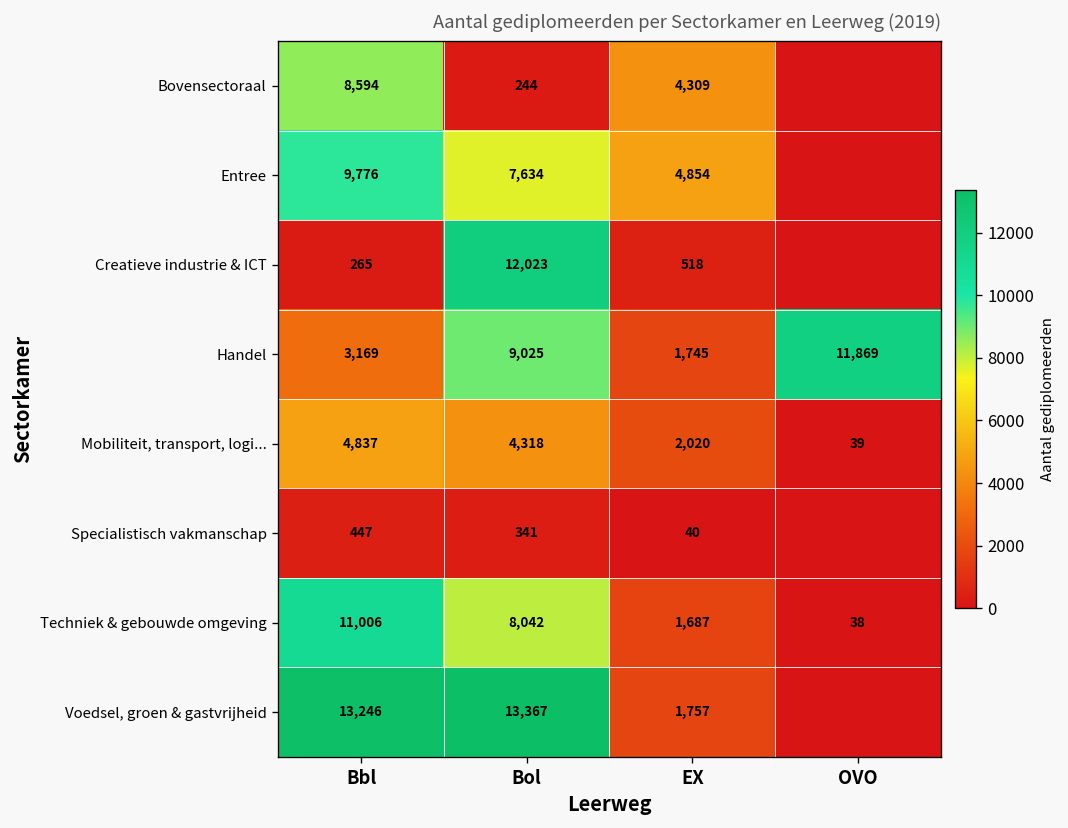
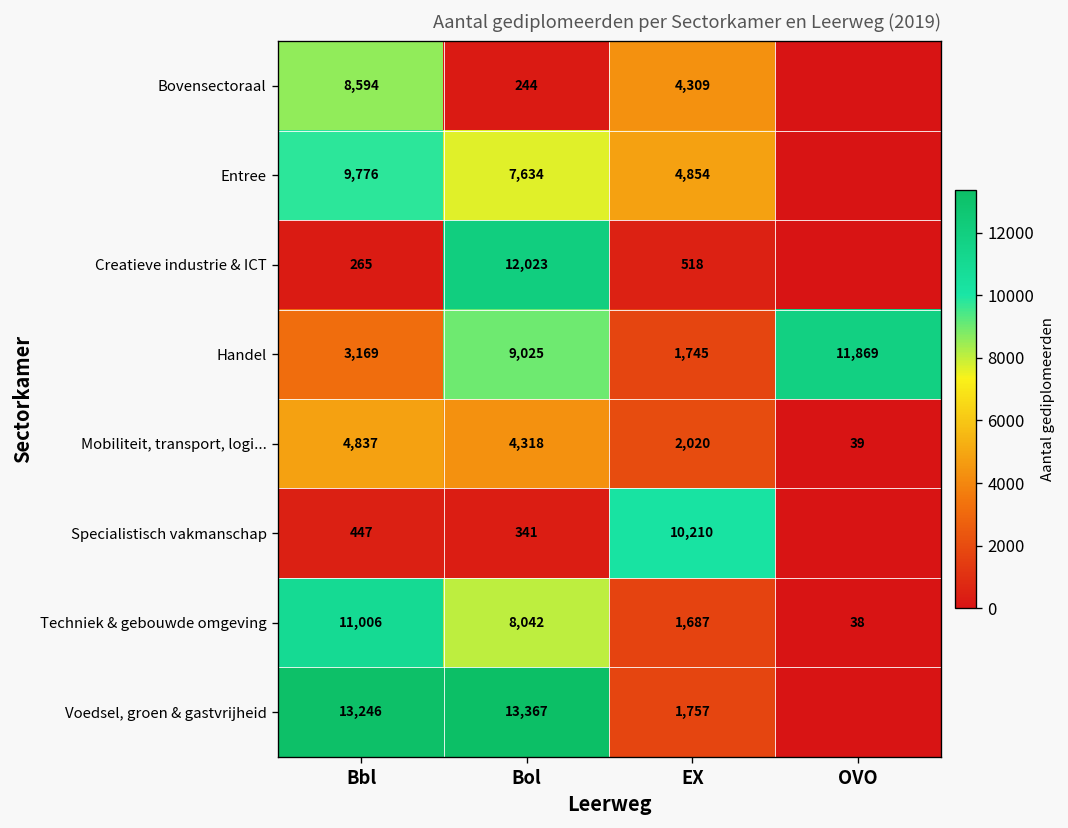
  {
    "Bovensectoraal": {
      "Bbl": "8,594",
      "Bol": "244",
      "EX": "4,309"
    },
    "Entree": {
      "Bbl": "9,776",
      "Bol": "7,634",
      "EX": "4,854"
    },
    "Creatieve industrie & ICT": {
      "Bbl": "265",
      "Bol": "12,023",
      "EX": "518"
    },
    "Handel": {
      "Bbl": "3,169",
      "Bol": "9,025",
      "EX": "1,745",
      "OVO": "11,869"
    },
    "Mobiliteit, transport, logi...": {
      "Bbl": "4,837",
      "Bol": "4,318",
      "EX": "2,020",
      "OVO": "39"
    },
    "Specialistisch vakmanschap": {
      "Bbl": "447",
      "Bol": "341",
-     "EX": "40"
+     "EX": "10,210"
    },
    "Techniek & gebouwde omgeving": {
      "Bbl": "11,006",
      "Bol": "8,042",
      "EX": "1,687",
      "OVO": "38"
    },
    "Voedsel, groen & gastvrijheid": {
      "Bbl": "13,246",
      "Bol": "13,367",
      "EX": "1,757"
    }
  }
